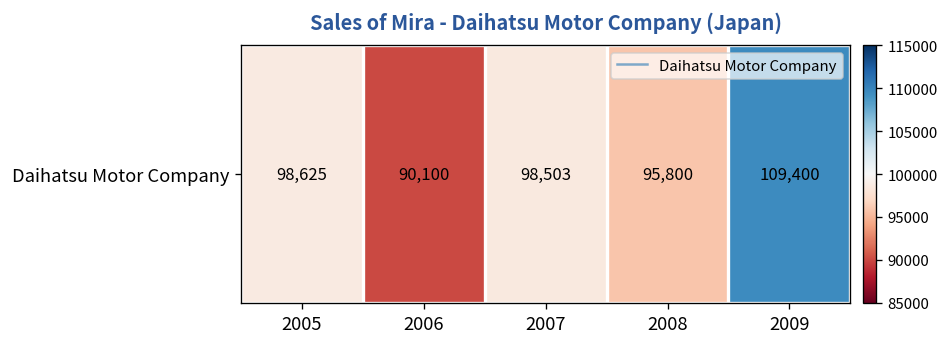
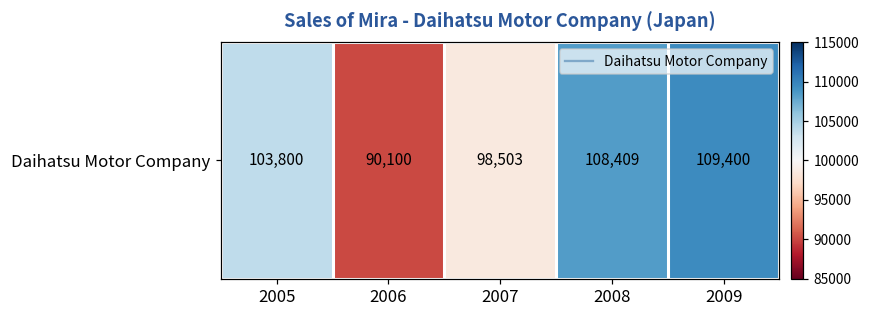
  {
    "Daihatsu Motor Company": {
-     "2005": "98,625",
+     "2005": "103,800",
      "2006": "90,100",
      "2007": "98,503",
-     "2008": "95,800",
+     "2008": "108,409",
      "2009": "109,400"
    }
  }
